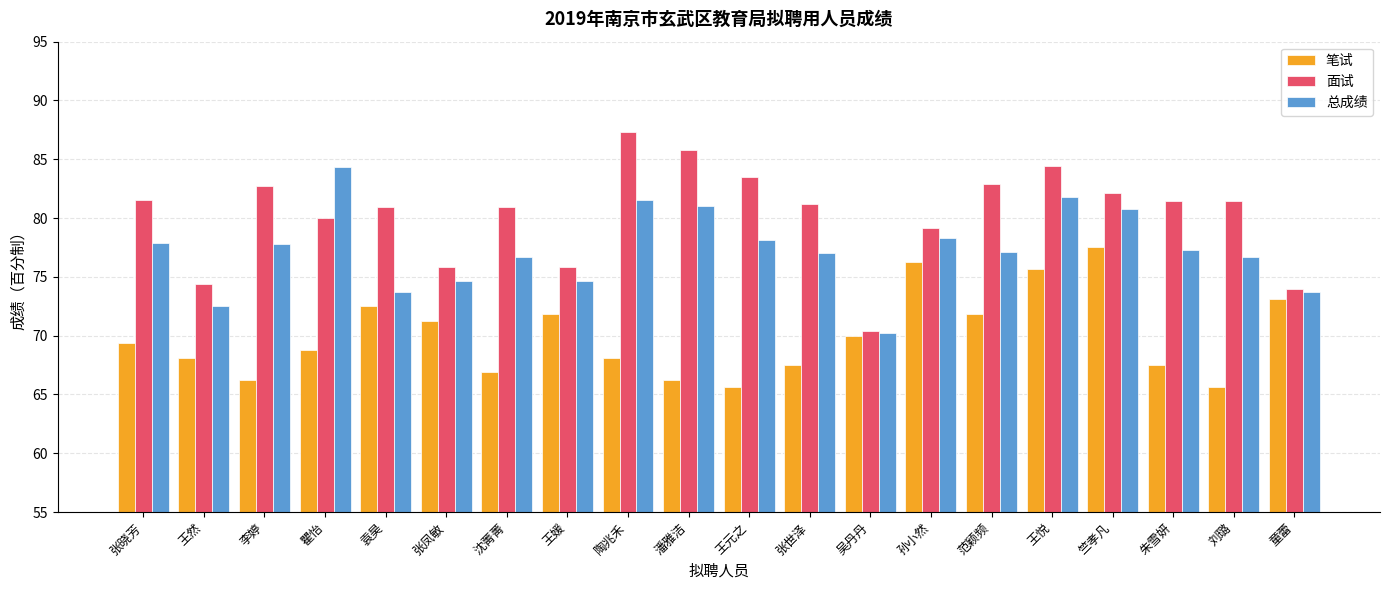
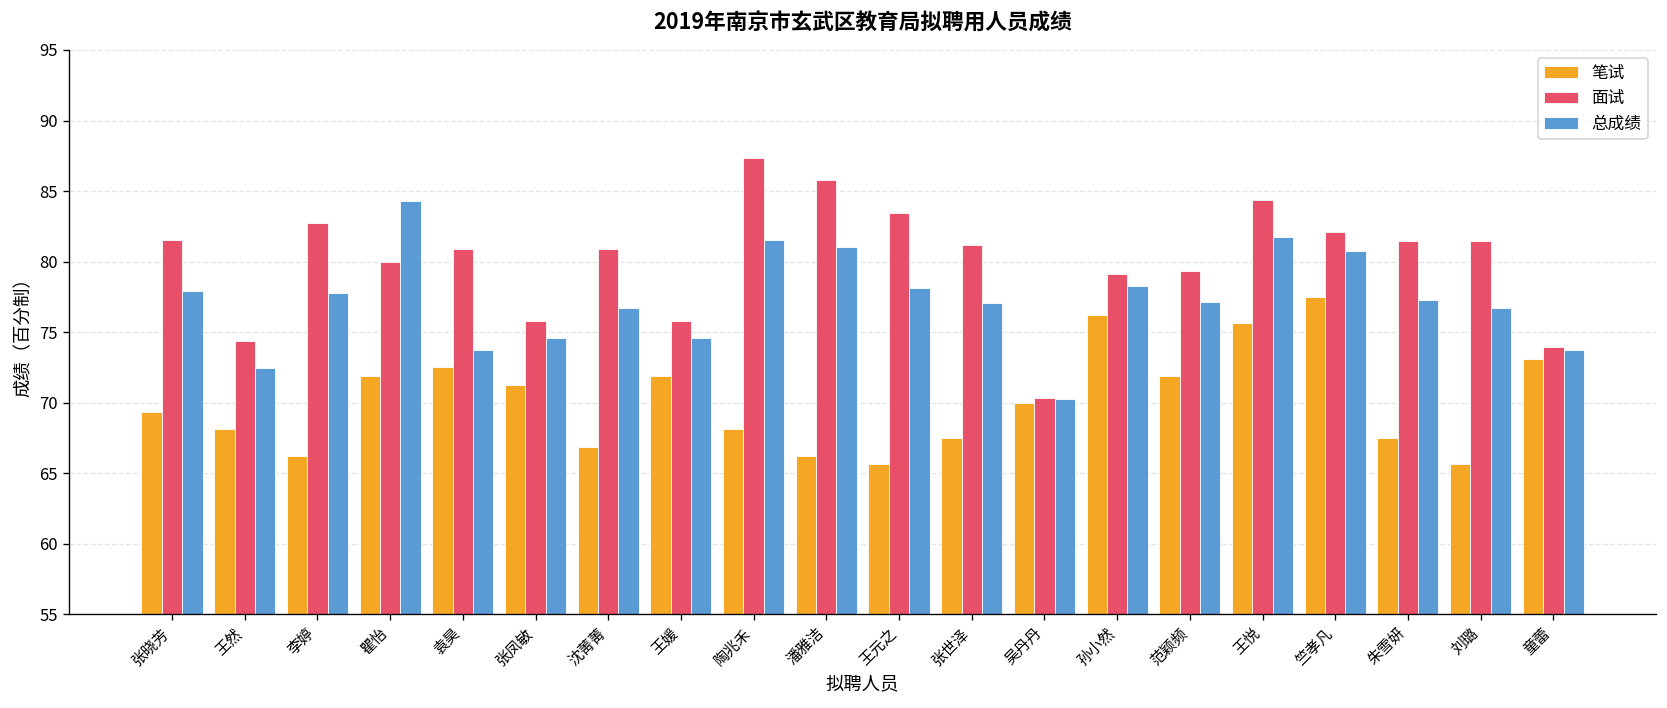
  {
    "笔试": {
      "张晓芳": 69.4,
      "王然": 68.1,
      "李婷": 66.3,
-     "瞿怡": 68.8,
+     "瞿怡": 71.9,
      "袁昊": 72.5,
      "张凤敏": 71.3,
      "沈菁菁": 66.9,
      "王媛": 71.9,
      "陶兆禾": 68.1,
      "潘雅洁": 66.3,
      "王元之": 65.6,
      "张世泽": 67.5,
      "吴丹丹": 70.0,
      "孙小然": 76.3,
      "范颖频": 71.9,
      "王悦": 75.6,
      "竺孝凡": 77.5,
      "朱雪妍": 67.5,
      "刘璐": 65.6,
      "童蕾": 73.1
    },
    "面试": {
      "张晓芳": 81.6,
      "王然": 74.4,
      "李婷": 82.8,
      "瞿怡": 80.0,
      "袁昊": 80.9,
      "张凤敏": 75.8,
      "沈菁菁": 80.9,
      "王媛": 75.8,
      "陶兆禾": 87.3,
      "潘雅洁": 85.8,
      "王元之": 83.5,
      "张世泽": 81.2,
      "吴丹丹": 70.4,
      "孙小然": 79.2,
-     "范颖频": 82.9,
+     "范颖频": 79.4,
      "王悦": 84.4,
      "竺孝凡": 82.1,
      "朱雪妍": 81.4,
      "刘璐": 81.5,
      "童蕾": 74.0
    },
    "总成绩": {
      "张晓芳": 77.9,
      "王然": 72.5,
      "李婷": 77.8,
      "瞿怡": 84.3,
      "袁昊": 73.7,
      "张凤敏": 74.6,
      "沈菁菁": 76.7,
      "王媛": 74.6,
      "陶兆禾": 81.6,
      "潘雅洁": 81.0,
      "王元之": 78.1,
      "张世泽": 77.1,
      "吴丹丹": 70.3,
      "孙小然": 78.3,
      "范颖频": 77.1,
      "王悦": 81.8,
      "竺孝凡": 80.7,
      "朱雪妍": 77.3,
      "刘璐": 76.7,
      "童蕾": 73.7
    }
  }
